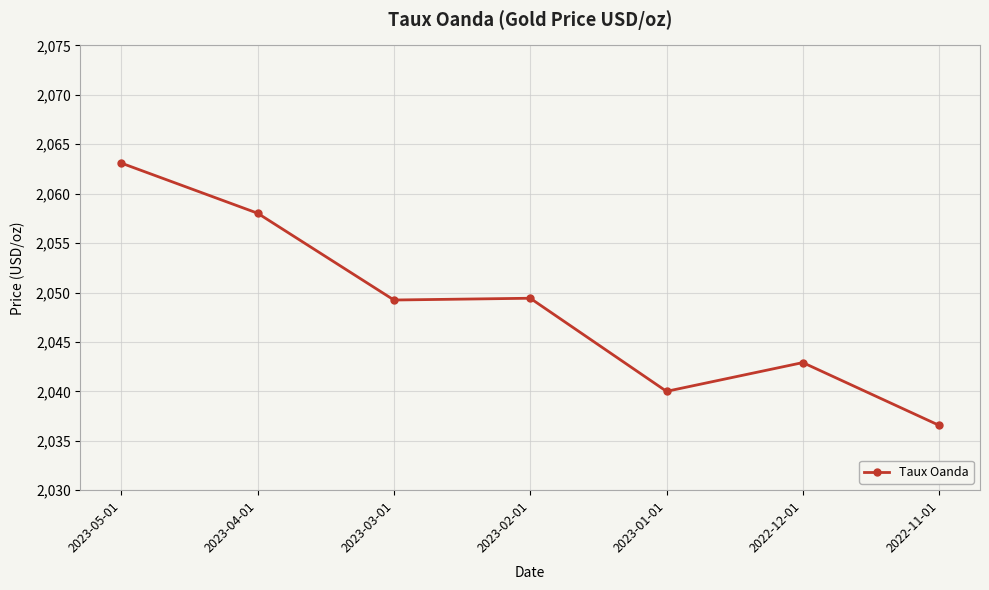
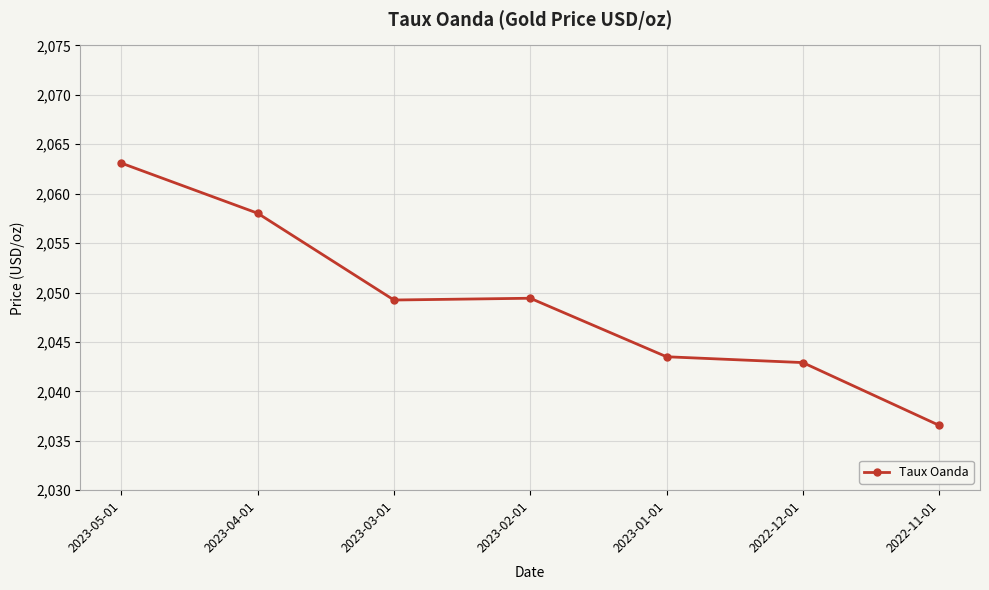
  {
    "2023-05-01": "2,063",
    "2023-04-01": "2,058",
    "2023-03-01": "2,049",
    "2023-02-01": "2,049",
-   "2023-01-01": "2,040",
+   "2023-01-01": "2,044",
    "2022-12-01": "2,043",
    "2022-11-01": "2,037"
  }
